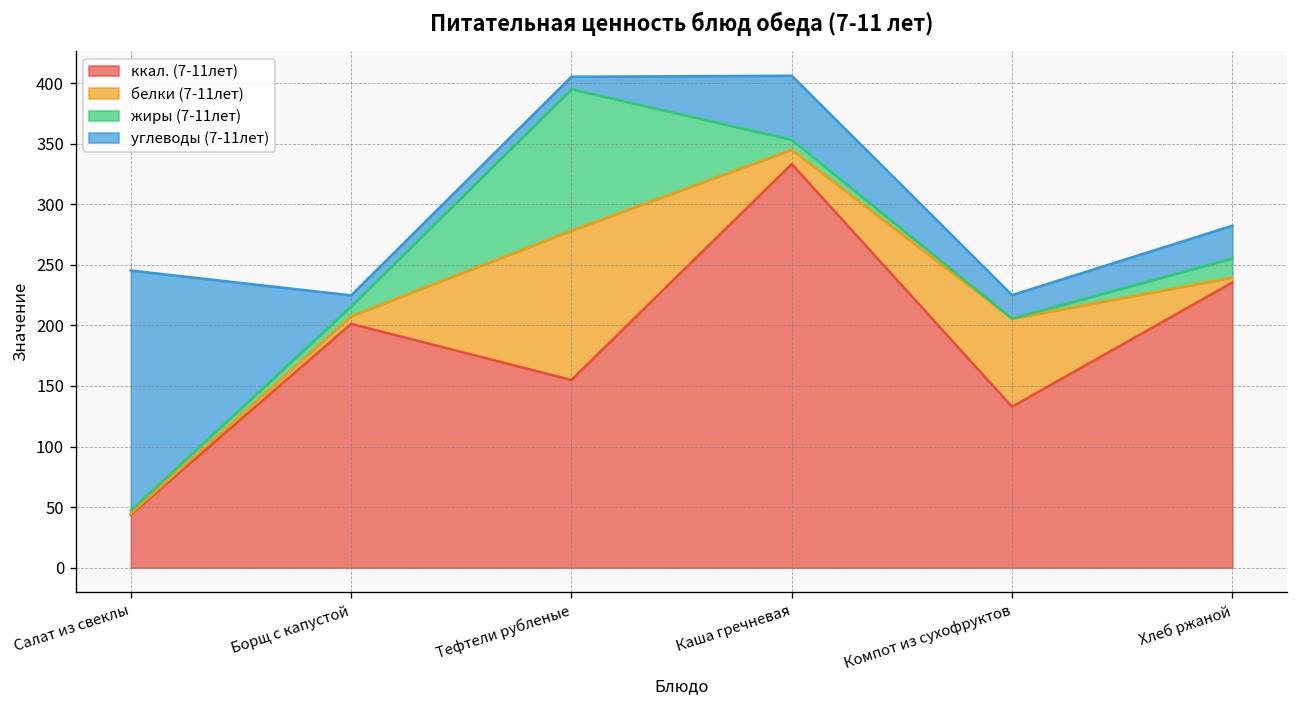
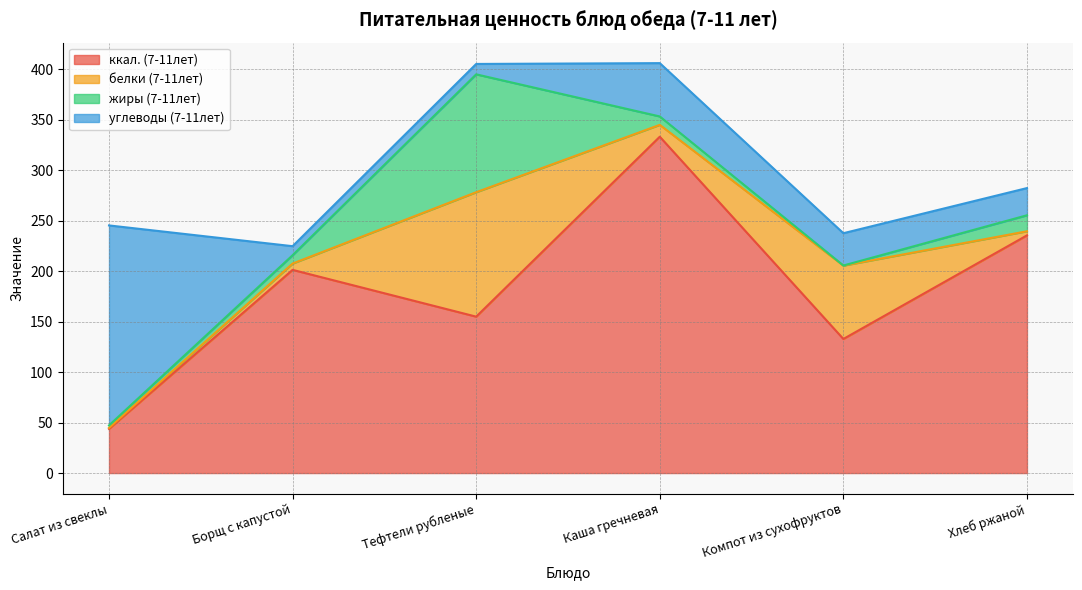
  {
    "ккал. (7-11лет)": {
      "Борщ с капустой": 201,
      "Тефтели рубленые": 155,
      "Каша гречневая": 333,
      "Компот из сухофруктов": 133,
      "Хлеб ржаной": 235
    },
    "белки (7-11лет)": {
      "Борщ с капустой": 6,
      "Тефтели рубленые": 123,
      "Каша гречневая": 12,
      "Хлеб ржаной": 4
    },
    "жиры (7-11лет)": {
      "Борщ с капустой": 8,
      "Тефтели рубленые": 117,
      "Каша гречневая": 8,
      "Хлеб ржаной": 16
    },
    "углеводы (7-11лет)": {
      "Салат из свеклы": 198,
      "Борщ с капустой": 9,
      "Тефтели рубленые": 10,
      "Каша гречневая": 53,
-     "Компот из сухофруктов": 19,
+     "Компот из сухофруктов": 32,
      "Хлеб ржаной": 27
    }
  }
